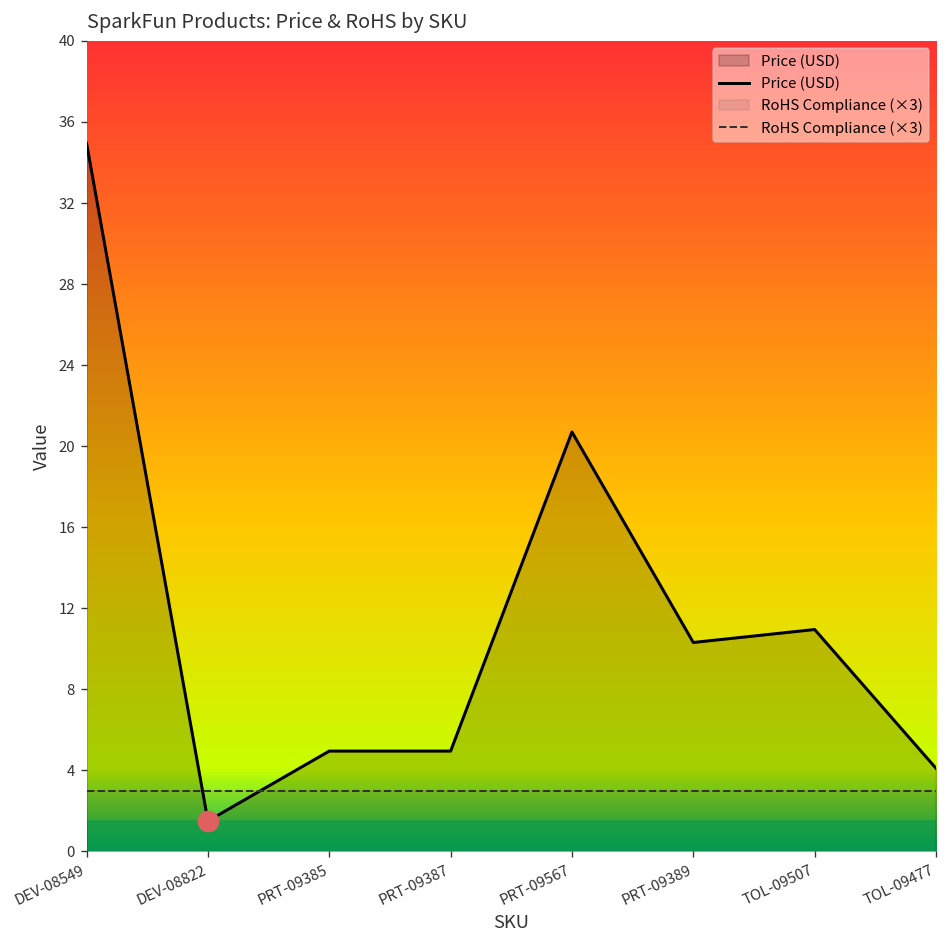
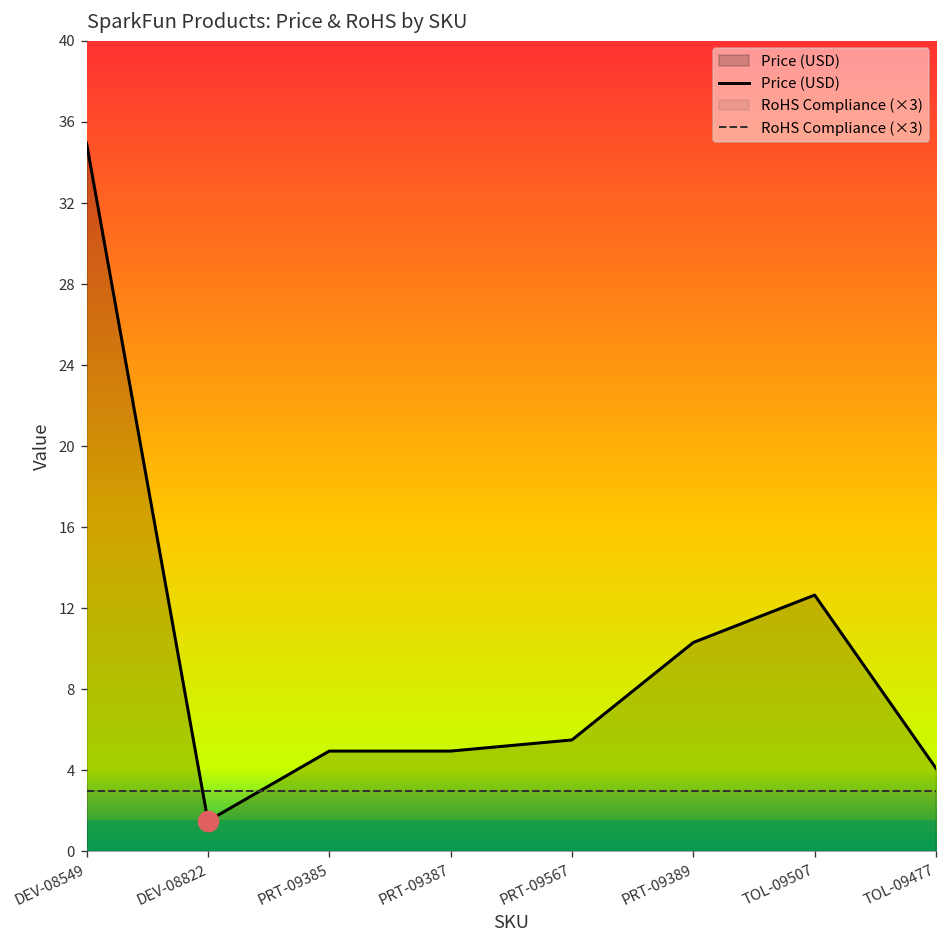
  {
    "Price (USD)": {
      "DEV-08549": 35.0,
      "PRT-09385": 5.0,
      "PRT-09387": 5.0,
-     "PRT-09567": 20.7,
+     "PRT-09567": 5.5,
      "PRT-09389": 10.3,
-     "TOL-09507": 11.0,
+     "TOL-09507": 12.7,
      "TOL-09477": 4.1
    },
    "RoHS Compliance (×3)": {
      "DEV-08549": 3.0,
      "DEV-08822": 3.0,
      "PRT-09385": 3.0,
      "PRT-09387": 3.0,
      "PRT-09567": 3.0,
      "PRT-09389": 3.0,
      "TOL-09507": 3.0,
      "TOL-09477": 3.0
    }
  }
